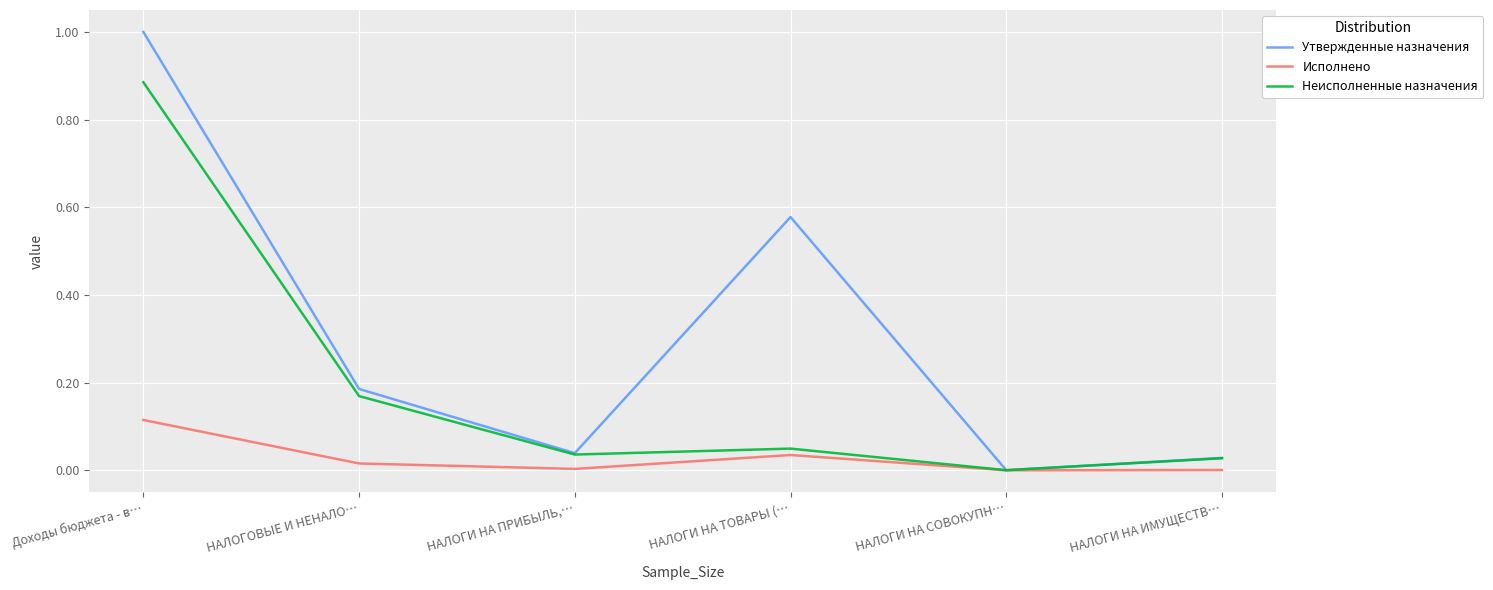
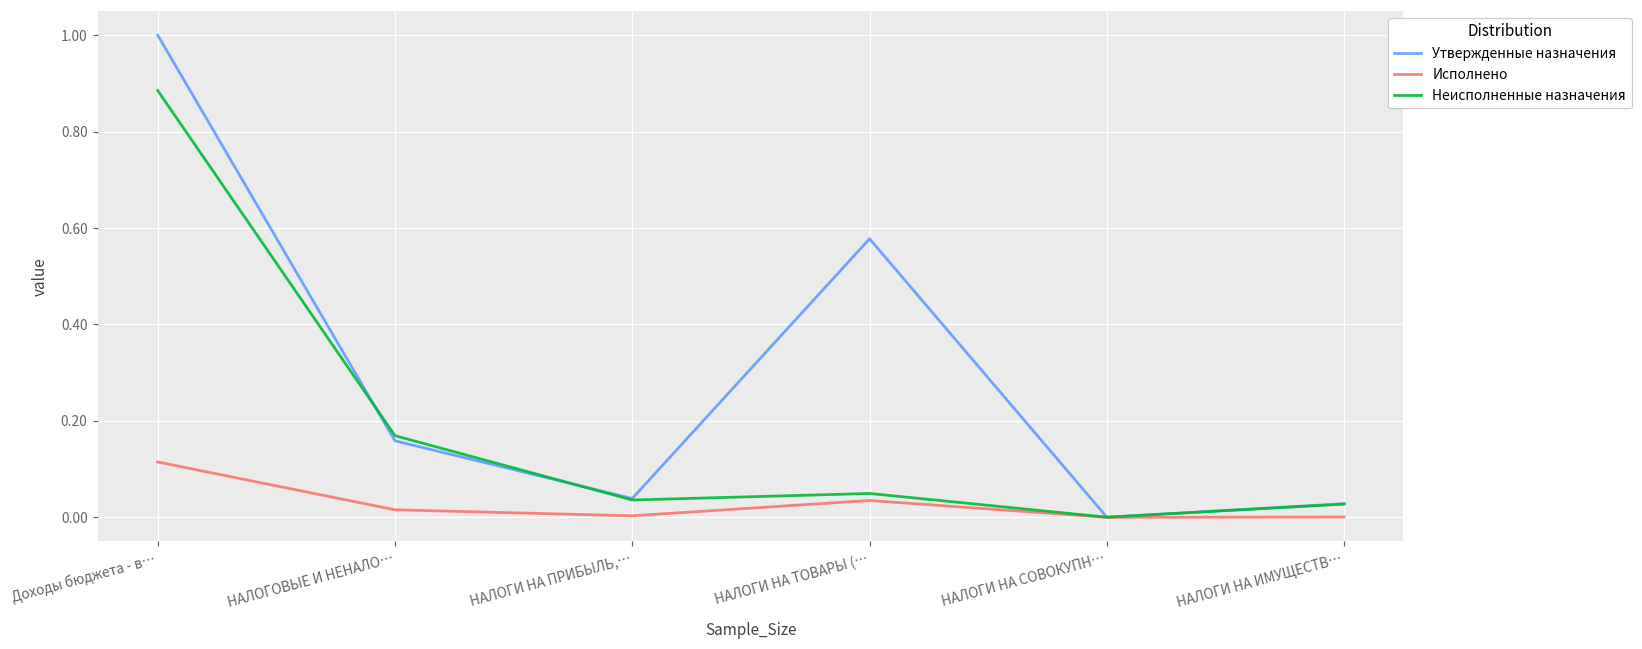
  {
    "Утвержденные назначения": {
      "Доходы бюджета - в…": 1.00,
-     "НАЛОГОВЫЕ И НЕНАЛО…": 0.19,
+     "НАЛОГОВЫЕ И НЕНАЛО…": 0.16,
      "НАЛОГИ НА ТОВАРЫ (…": 0.58
    },
    "Исполнено": {
      "Доходы бюджета - в…": 0.11,
      "НАЛОГОВЫЕ И НЕНАЛО…": 0.02,
      "НАЛОГИ НА ПРИБЫЛЬ,…": 0.00,
      "НАЛОГИ НА ТОВАРЫ (…": 0.03,
      "НАЛОГИ НА ИМУЩЕСТВ…": 0.00
    },
    "Неисполненные назначения": {
      "Доходы бюджета - в…": 0.89,
      "НАЛОГОВЫЕ И НЕНАЛО…": 0.17,
      "НАЛОГИ НА ТОВАРЫ (…": 0.05
    }
  }
